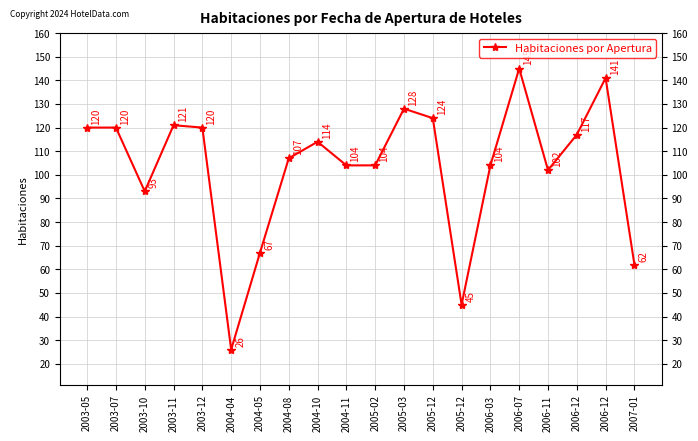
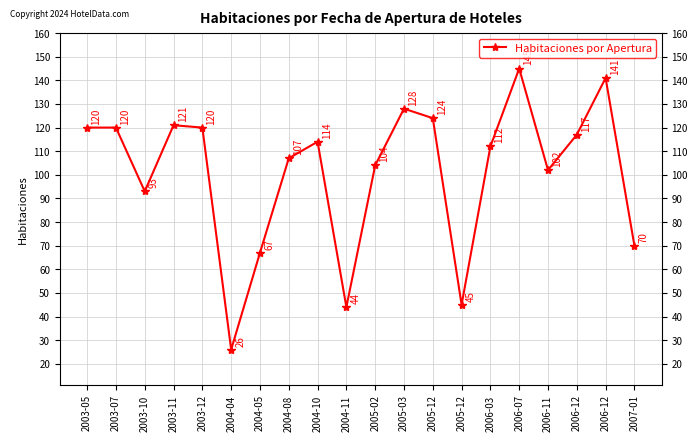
  {
    "2003-05": 120,
    "2003-07": 120,
    "2003-10": 93,
    "2003-11": 121,
    "2003-12": 120,
    "2004-04": 26,
    "2004-05": 67,
    "2004-08": 107,
    "2004-10": 114,
-   "2004-11": 104,
+   "2004-11": 44,
    "2005-02": 104,
    "2005-03": 128,
-   "2006-03": 104,
+   "2006-03": 112,
    "2006-11": 102,
-   "2007-01": 62
+   "2007-01": 70
  }
